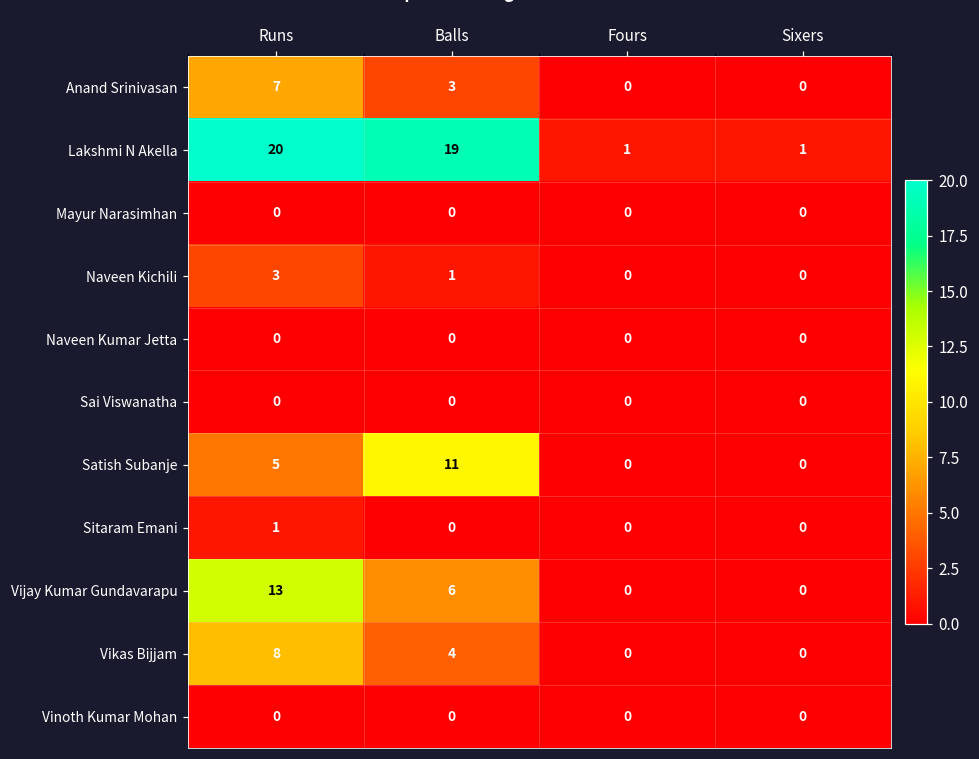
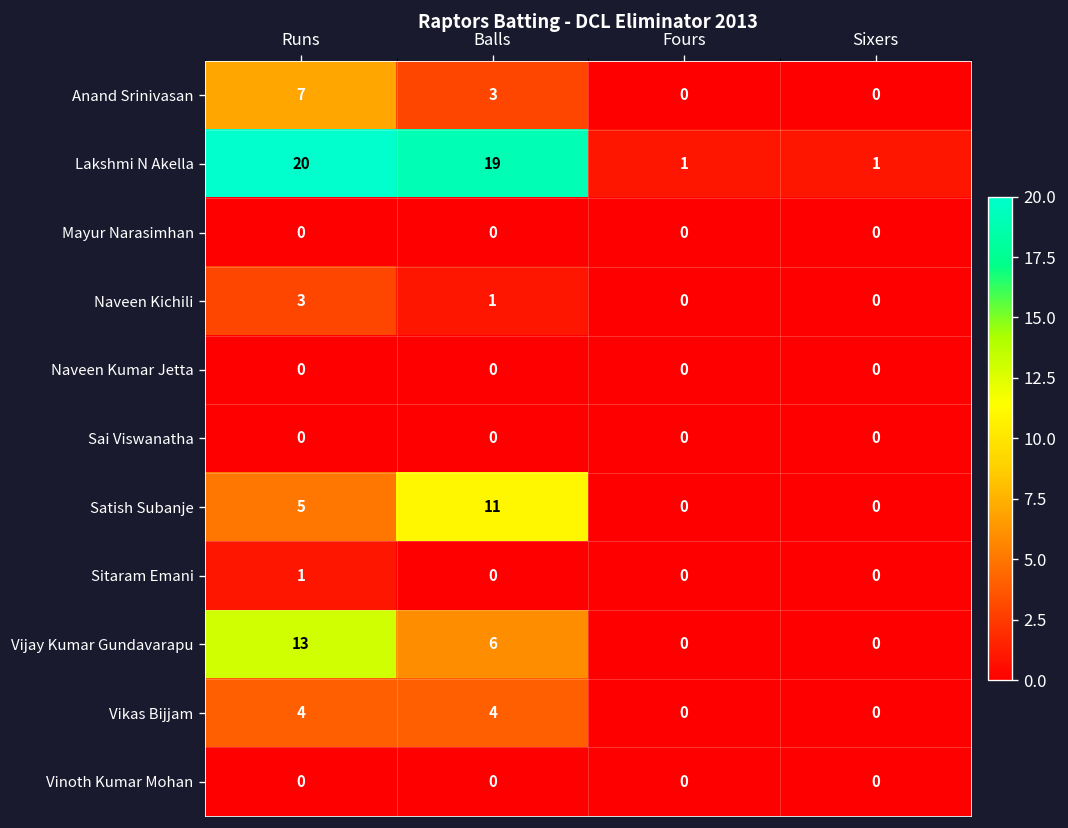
  {
    "Anand Srinivasan": {
      "Runs": 7,
      "Balls": 3,
      "Fours": 0,
      "Sixers": 0
    },
    "Lakshmi N Akella": {
      "Runs": 20,
      "Balls": 19,
      "Fours": 1,
      "Sixers": 1
    },
    "Mayur Narasimhan": {
      "Runs": 0,
      "Balls": 0,
      "Fours": 0,
      "Sixers": 0
    },
    "Naveen Kichili": {
      "Runs": 3,
      "Balls": 1,
      "Fours": 0,
      "Sixers": 0
    },
    "Naveen Kumar Jetta": {
      "Runs": 0,
      "Balls": 0,
      "Fours": 0,
      "Sixers": 0
    },
    "Sai Viswanatha": {
      "Runs": 0,
      "Balls": 0,
      "Fours": 0,
      "Sixers": 0
    },
    "Satish Subanje": {
      "Runs": 5,
      "Balls": 11,
      "Fours": 0,
      "Sixers": 0
    },
    "Sitaram Emani": {
      "Runs": 1,
      "Balls": 0,
      "Fours": 0,
      "Sixers": 0
    },
    "Vijay Kumar Gundavarapu": {
      "Runs": 13,
      "Balls": 6,
      "Fours": 0,
      "Sixers": 0
    },
    "Vikas Bijjam": {
-     "Runs": 8,
+     "Runs": 4,
      "Balls": 4,
      "Fours": 0,
      "Sixers": 0
    },
    "Vinoth Kumar Mohan": {
      "Runs": 0,
      "Balls": 0,
      "Fours": 0,
      "Sixers": 0
    }
  }
